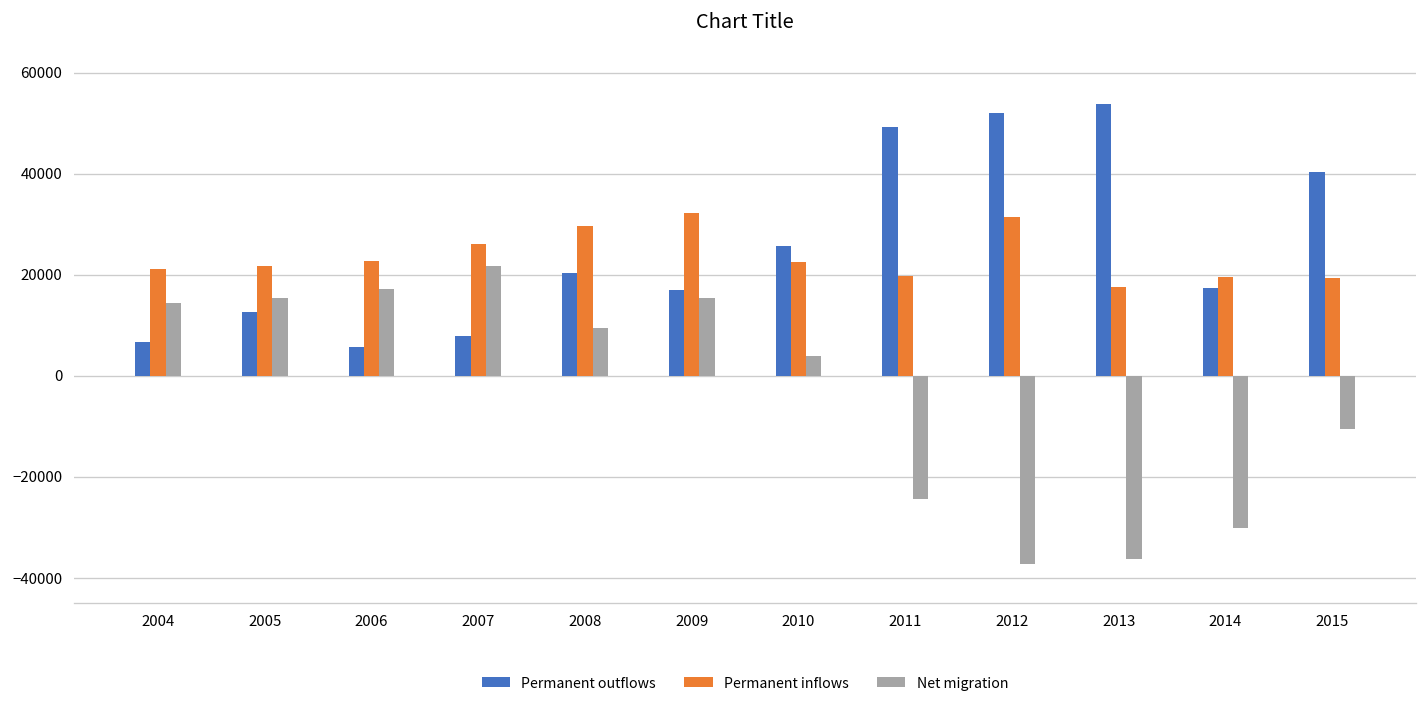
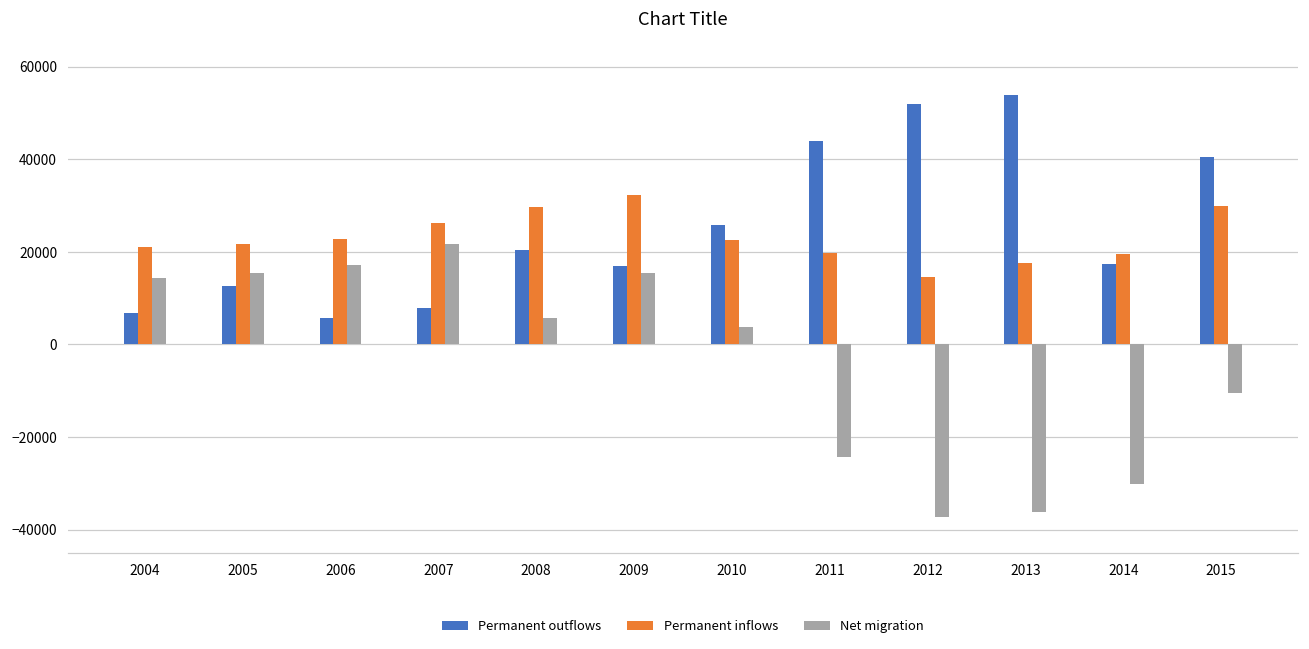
  {
    "Permanent outflows": {
      "2004": 7000,
      "2005": 13000,
      "2006": 6000,
      "2007": 8000,
      "2008": 20000,
      "2009": 17000,
      "2010": 26000,
-     "2011": 49000,
+     "2011": 44000,
      "2012": 52000,
      "2013": 54000,
      "2014": 17000,
      "2015": 40000
    },
    "Permanent inflows": {
      "2004": 21000,
      "2005": 22000,
      "2006": 23000,
      "2007": 26000,
      "2008": 30000,
      "2009": 32000,
      "2010": 22000,
      "2011": 20000,
-     "2012": 31000,
+     "2012": 15000,
      "2013": 18000,
      "2014": 20000,
-     "2015": 19000
+     "2015": 30000
    },
    "Net migration": {
      "2004": 14000,
      "2005": 15000,
      "2006": 17000,
      "2007": 22000,
-     "2008": 9000,
+     "2008": 6000,
      "2009": 15000,
      "2010": 4000,
      "2011": -24000,
      "2012": -37000,
      "2013": -36000,
      "2014": -30000,
      "2015": -10000
    }
  }
